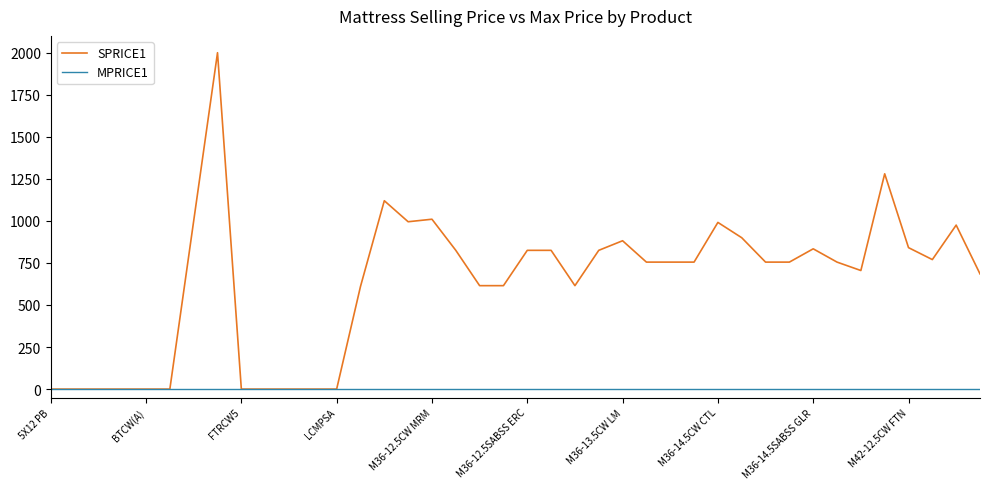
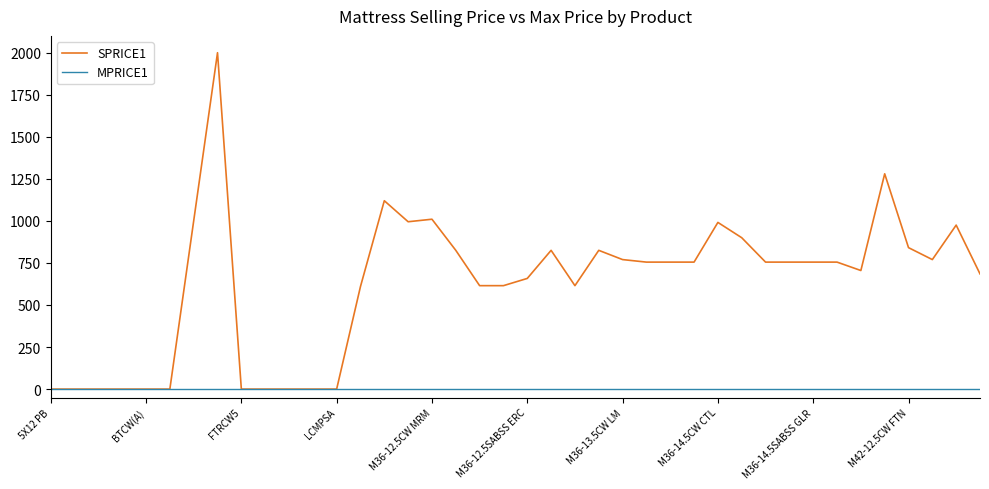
  {
    "SPRICE1": {
      "M36-12.5CW MRM": 1010,
-     "M36-12.5SABSS ERC": 830,
-     "M36-13.5CW LM": 880,
+     "M36-12.5SABSS ERC": 660,
+     "M36-13.5CW LM": 770,
      "M36-14.5CW CTL": 990,
-     "M36-14.5SABSS GLR": 830,
+     "M36-14.5SABSS GLR": 760,
      "M42-12.5CW FTN": 840
    },
    "MPRICE1": {
      "M36-12.5CW MRM": 0,
      "M36-12.5SABSS ERC": 0,
      "M36-13.5CW LM": 0,
      "M36-14.5CW CTL": 0,
      "M36-14.5SABSS GLR": 0,
      "M42-12.5CW FTN": 0
    }
  }
